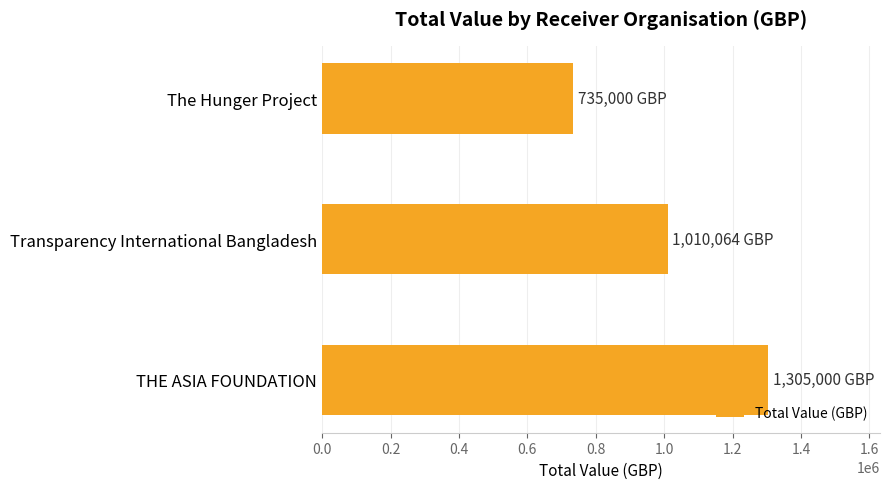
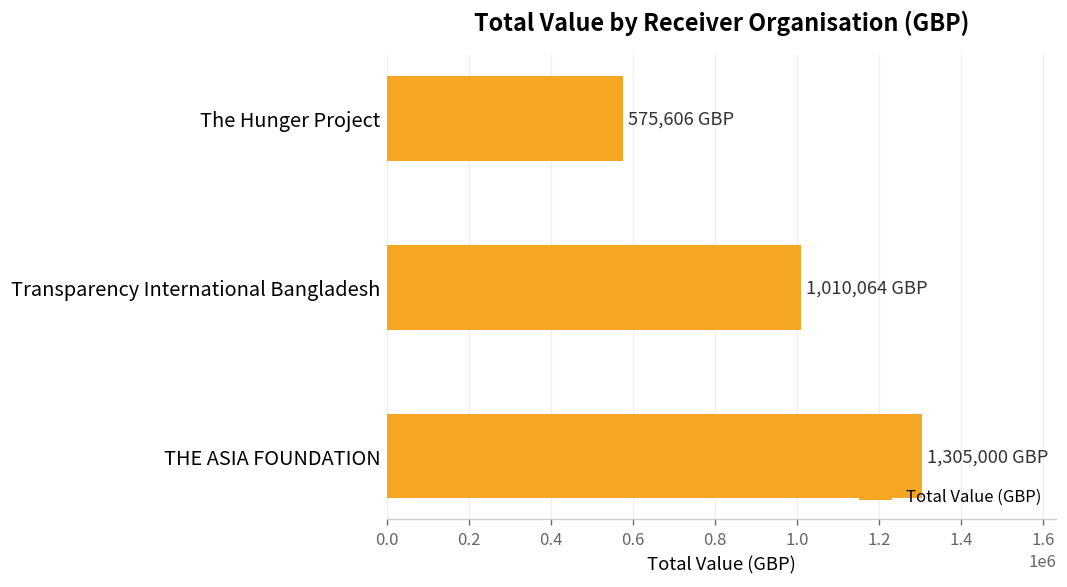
  {
-   "The Hunger Project": "735,000",
+   "The Hunger Project": "575,606",
    "Transparency International Bangladesh": "1,010,064",
    "THE ASIA FOUNDATION": "1,305,000"
  }
